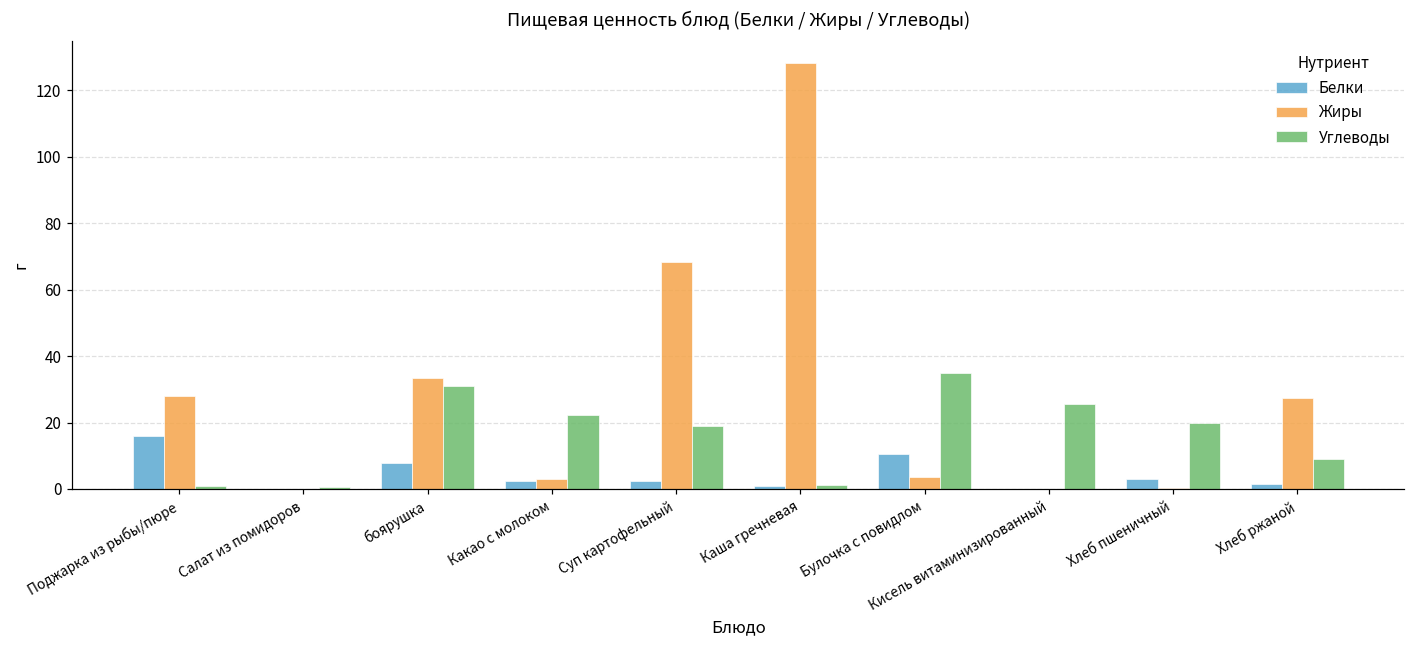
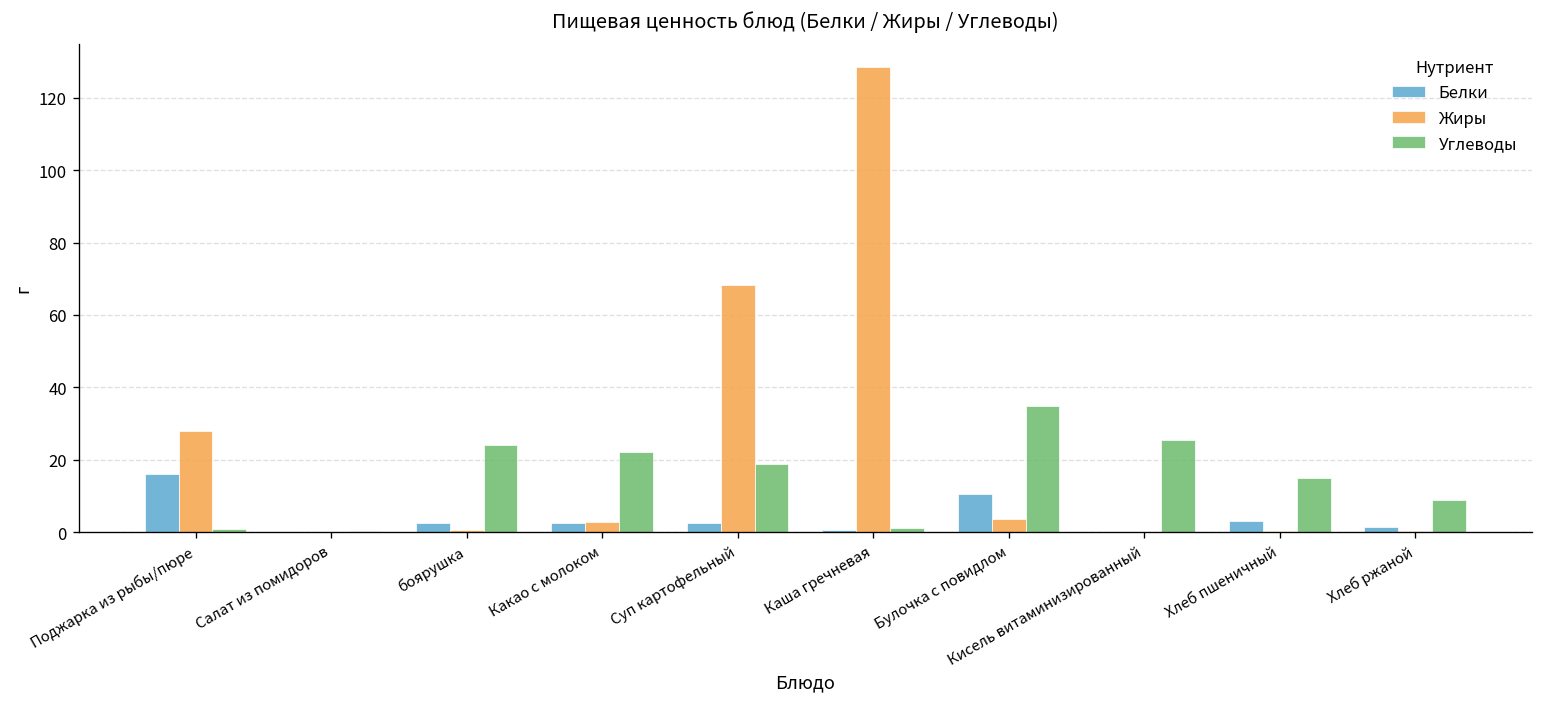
  {
    "Белки": {
      "Поджарка из рыбы/пюре": 16,
-     "боярушка": 8,
+     "боярушка": 3,
      "Какао с молоком": 3,
      "Суп картофельный": 3,
      "Булочка с повидлом": 11,
      "Хлеб пшеничный": 3,
      "Хлеб ржаной": 2
    },
    "Жиры": {
      "Поджарка из рыбы/пюре": 28,
      "Салат из помидоров": 0,
-     "боярушка": 33,
+     "боярушка": 1,
      "Какао с молоком": 3,
      "Суп картофельный": 68,
      "Каша гречневая": 128,
      "Булочка с повидлом": 4,
      "Кисель витаминизированный": 0,
-     "Хлеб ржаной": 28
+     "Хлеб ржаной": 0
    },
    "Углеводы": {
      "Поджарка из рыбы/пюре": 1,
-     "боярушка": 31,
+     "боярушка": 24,
      "Какао с молоком": 22,
      "Суп картофельный": 19,
      "Каша гречневая": 1,
      "Булочка с повидлом": 35,
      "Кисель витаминизированный": 26,
-     "Хлеб пшеничный": 20,
+     "Хлеб пшеничный": 15,
      "Хлеб ржаной": 9
    }
  }
